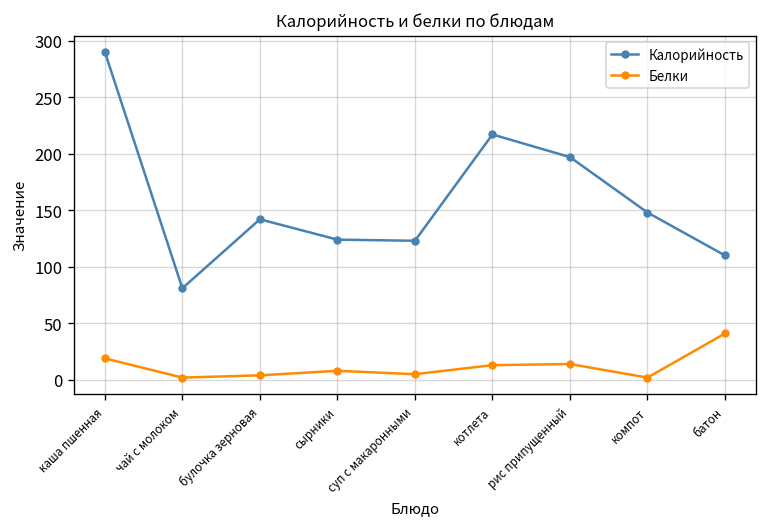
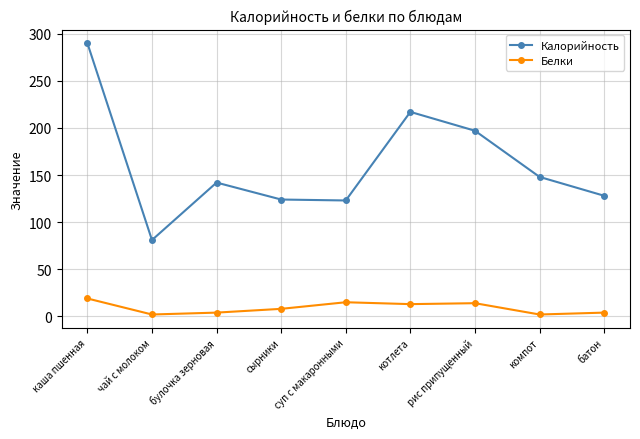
  {
    "Калорийность": {
      "каша пшенная": 290,
      "чай с молоком": 80,
      "булочка зерновая": 140,
      "сырники": 120,
      "суп с макаронными": 120,
      "котлета": 220,
      "рис припущенный": 200,
      "компот": 150,
-     "батон": 110
+     "батон": 130
    },
    "Белки": {
      "каша пшенная": 20,
      "чай с молоком": 0,
      "булочка зерновая": 0,
      "сырники": 10,
-     "суп с макаронными": 10,
+     "суп с макаронными": 20,
      "котлета": 10,
      "рис припущенный": 10,
      "компот": 0,
-     "батон": 40
+     "батон": 0
    }
  }
